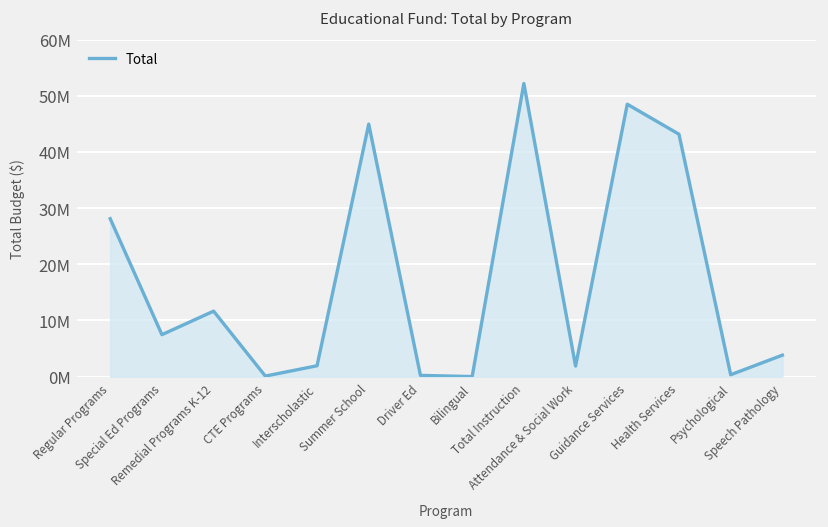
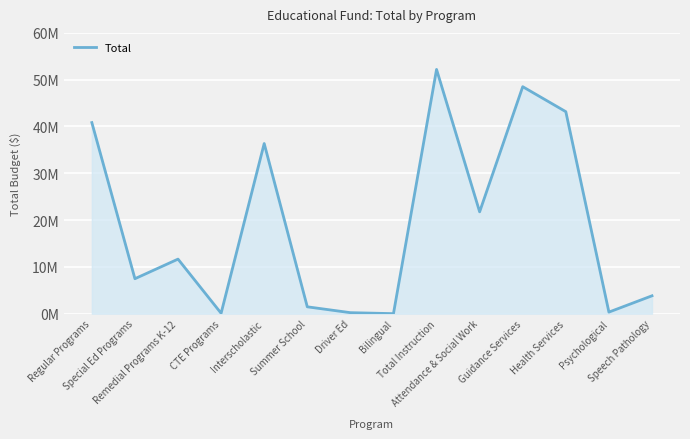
  {
-   "Regular Programs": 28000000,
+   "Regular Programs": 41000000,
    "Special Ed Programs": 7000000,
    "Remedial Programs K-12": 12000000,
    "CTE Programs": 0,
-   "Interscholastic": 2000000,
-   "Summer School": 45000000,
+   "Interscholastic": 36000000,
+   "Summer School": 1000000,
    "Driver Ed": 0,
    "Bilingual": 0,
    "Total Instruction": 52000000,
-   "Attendance & Social Work": 2000000,
+   "Attendance & Social Work": 22000000,
    "Guidance Services": 49000000,
    "Health Services": 43000000,
    "Psychological": 0,
    "Speech Pathology": 4000000
  }
